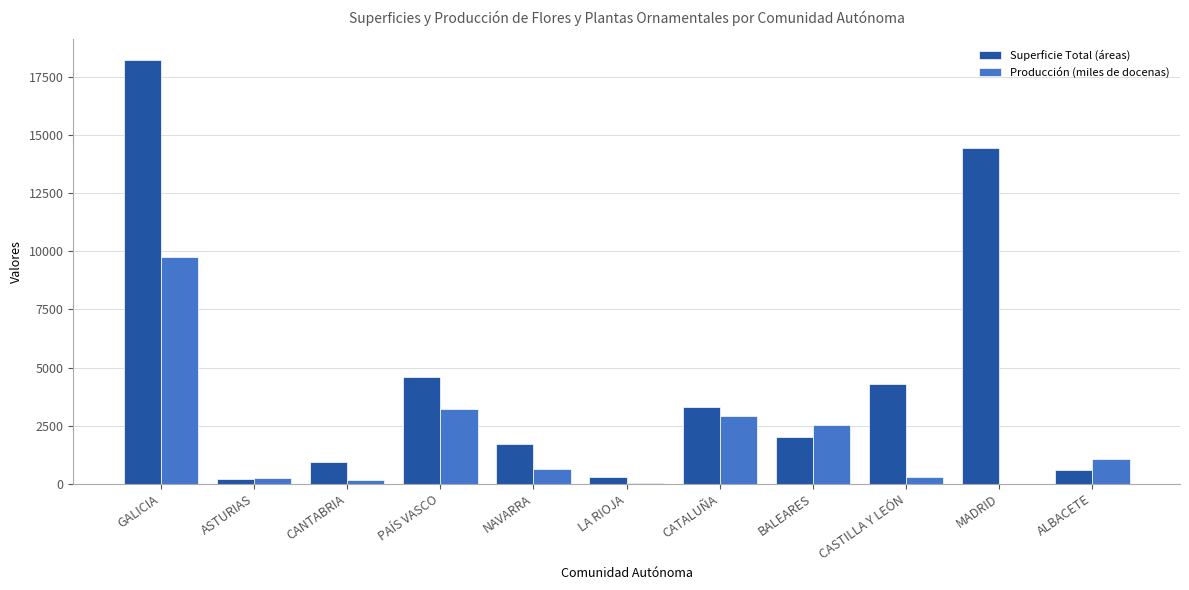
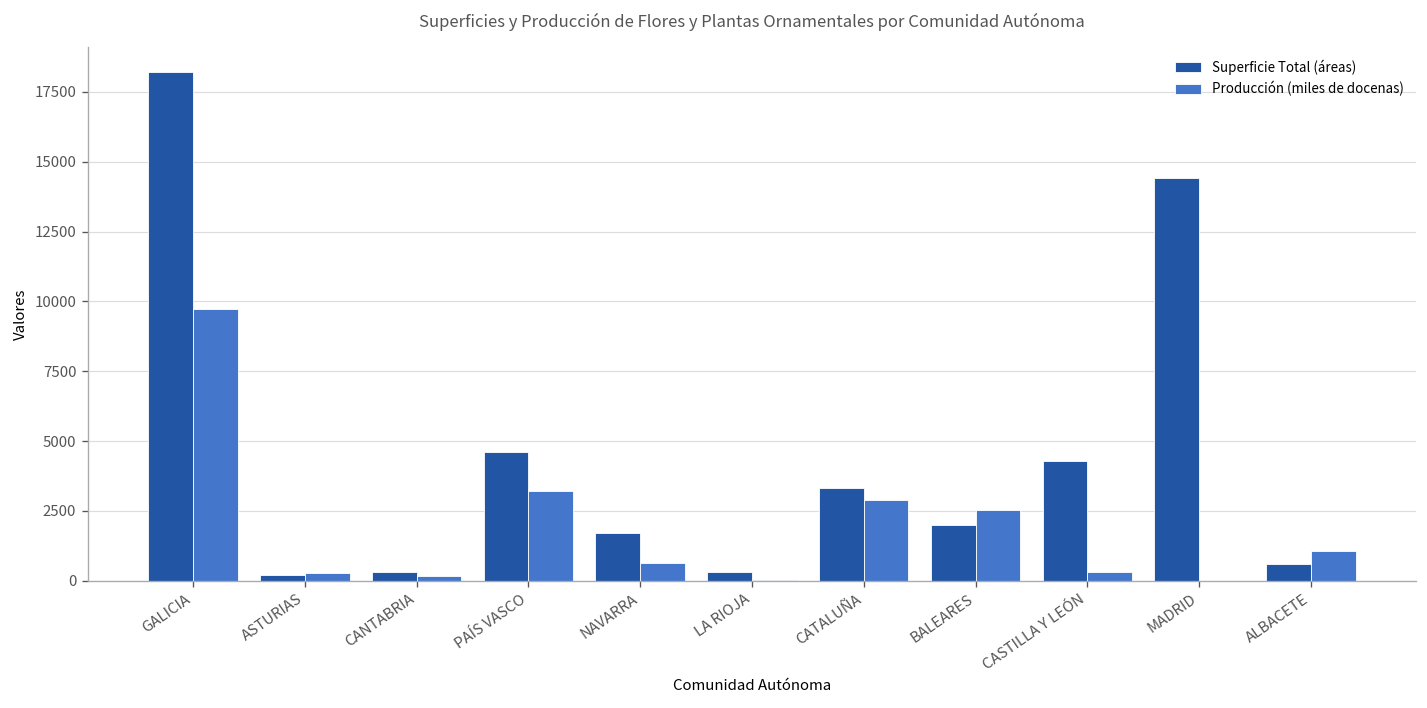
  {
    "Superficie Total (áreas)": {
      "GALICIA": 18200,
      "ASTURIAS": 200,
-     "CANTABRIA": 900,
+     "CANTABRIA": 300,
      "PAÍS VASCO": 4600,
      "NAVARRA": 1700,
      "LA RIOJA": 300,
      "CATALUÑA": 3300,
      "BALEARES": 2000,
      "CASTILLA Y LEÓN": 4300,
      "MADRID": 14400,
      "ALBACETE": 600
    },
    "Producción (miles de docenas)": {
      "GALICIA": 9700,
      "ASTURIAS": 300,
      "CANTABRIA": 200,
      "PAÍS VASCO": 3200,
      "NAVARRA": 600,
      "CATALUÑA": 2900,
      "BALEARES": 2500,
      "CASTILLA Y LEÓN": 300,
      "ALBACETE": 1100
    }
  }
